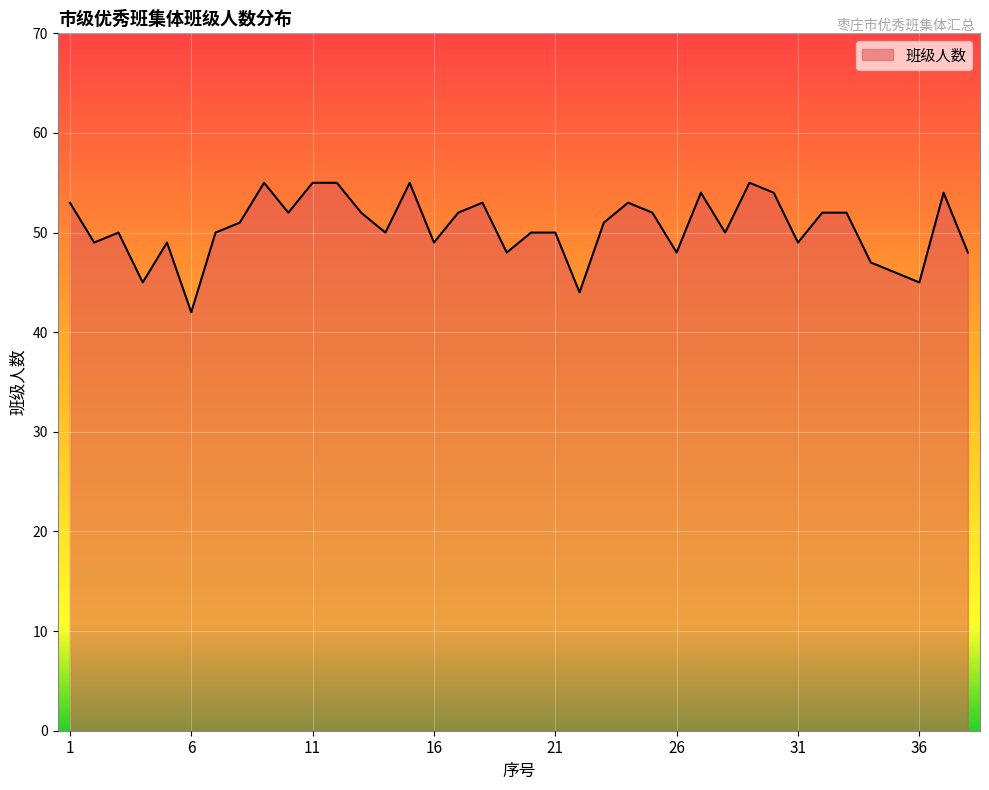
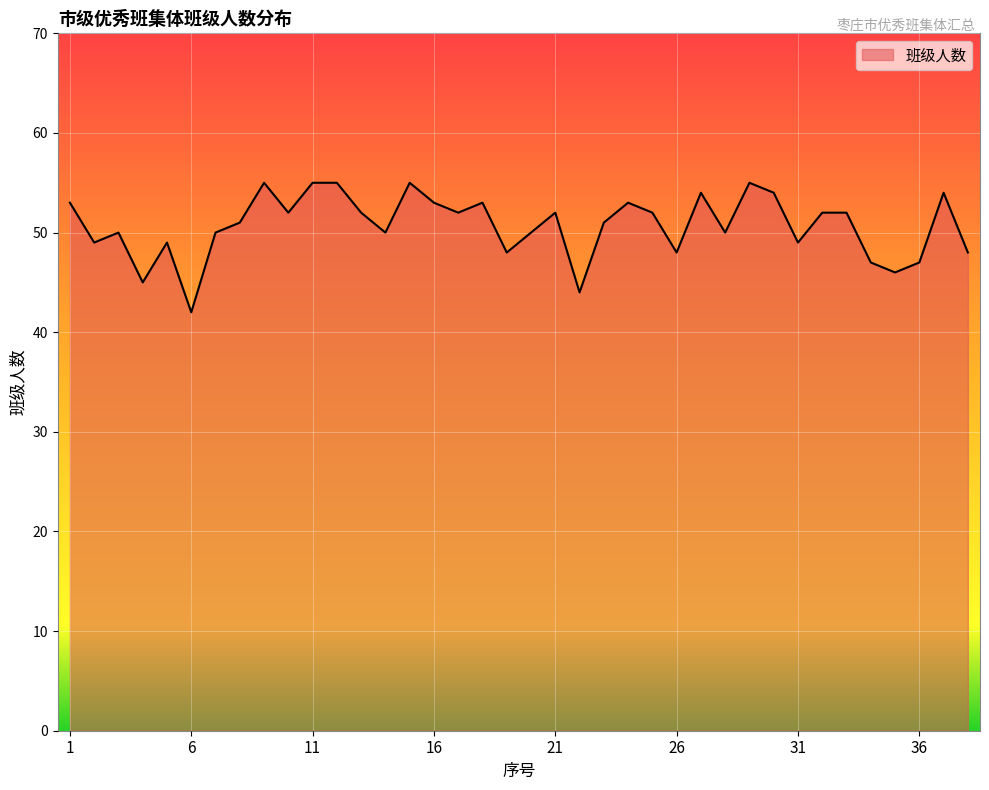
  {
    "1": 53,
    "6": 42,
    "11": 55,
-   "16": 49,
-   "21": 50,
+   "16": 53,
+   "21": 52,
    "26": 48,
    "31": 49,
-   "36": 45
+   "36": 47
  }
